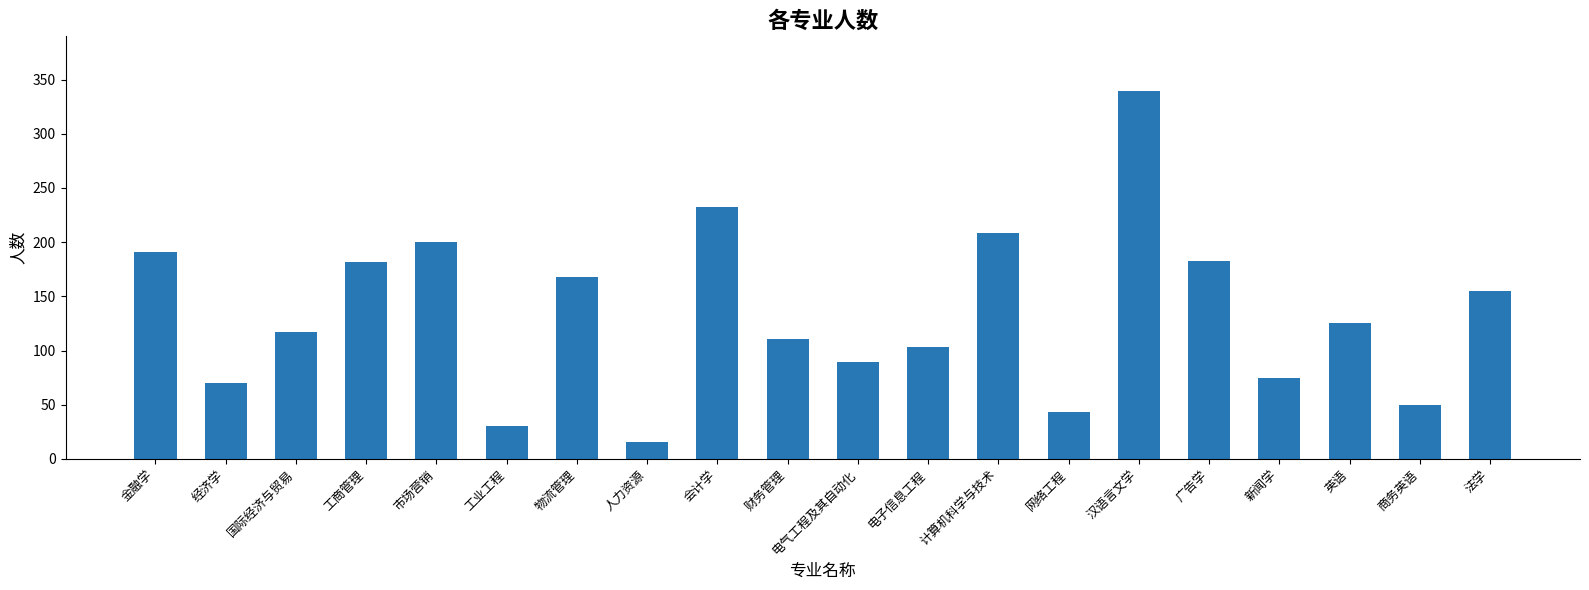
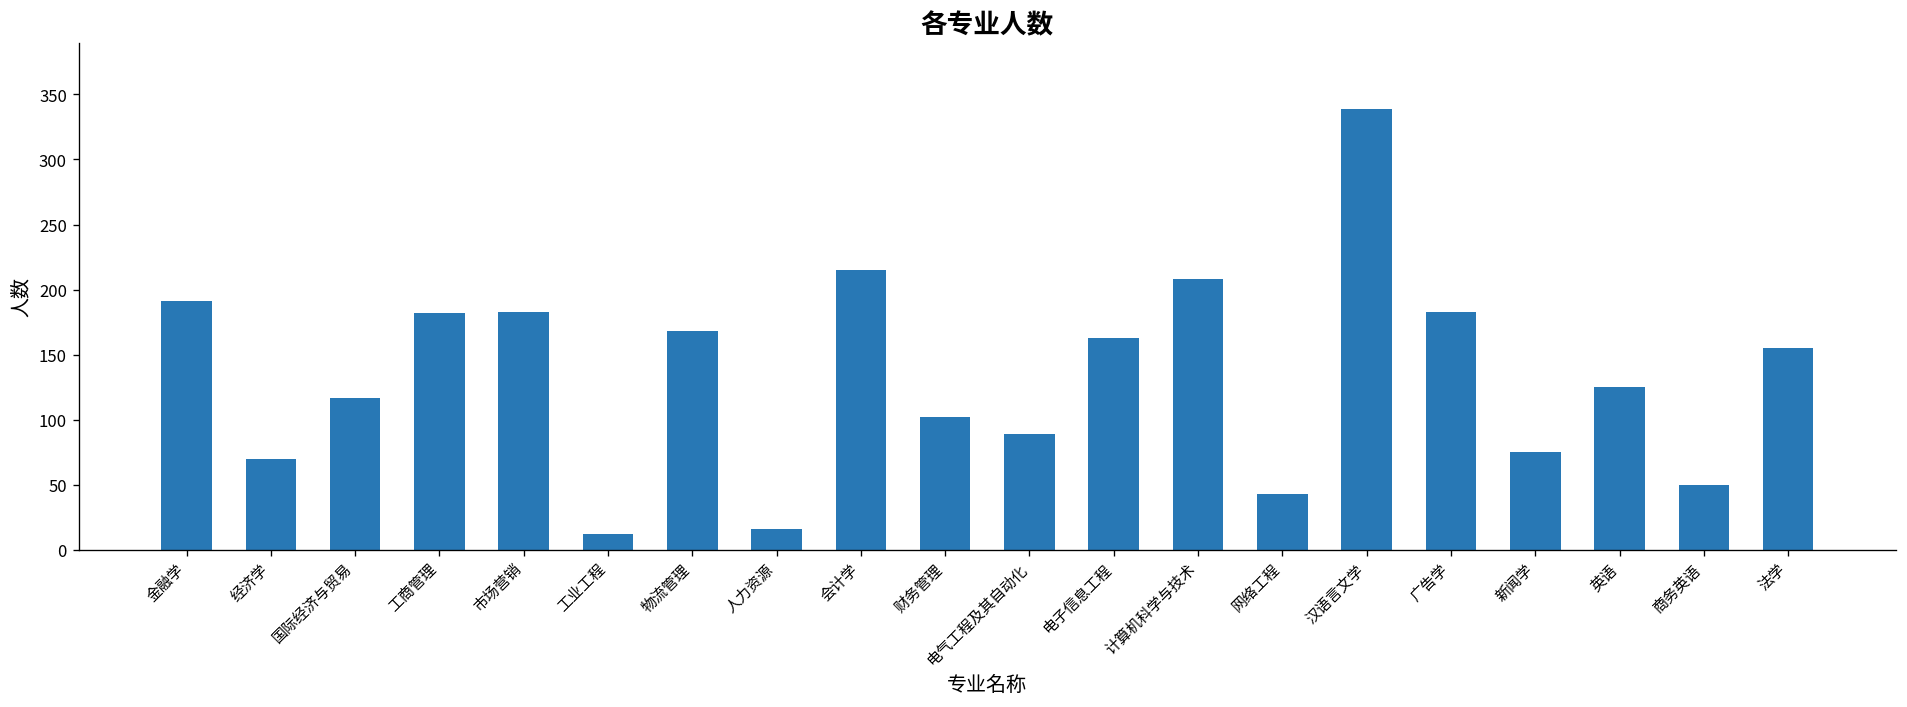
  {
    "金融学": 191,
    "经济学": 70,
    "国际经济与贸易": 117,
    "工商管理": 182,
-   "市场营销": 200,
-   "工业工程": 30,
+   "市场营销": 183,
+   "工业工程": 12,
    "物流管理": 168,
    "人力资源": 16,
-   "会计学": 232,
-   "财务管理": 111,
+   "会计学": 215,
+   "财务管理": 102,
    "电气工程及其自动化": 89,
-   "电子信息工程": 103,
+   "电子信息工程": 163,
    "计算机科学与技术": 208,
    "网络工程": 43,
    "汉语言文学": 339,
    "广告学": 183,
    "新闻学": 75,
    "英语": 125,
    "商务英语": 50,
    "法学": 155
  }
